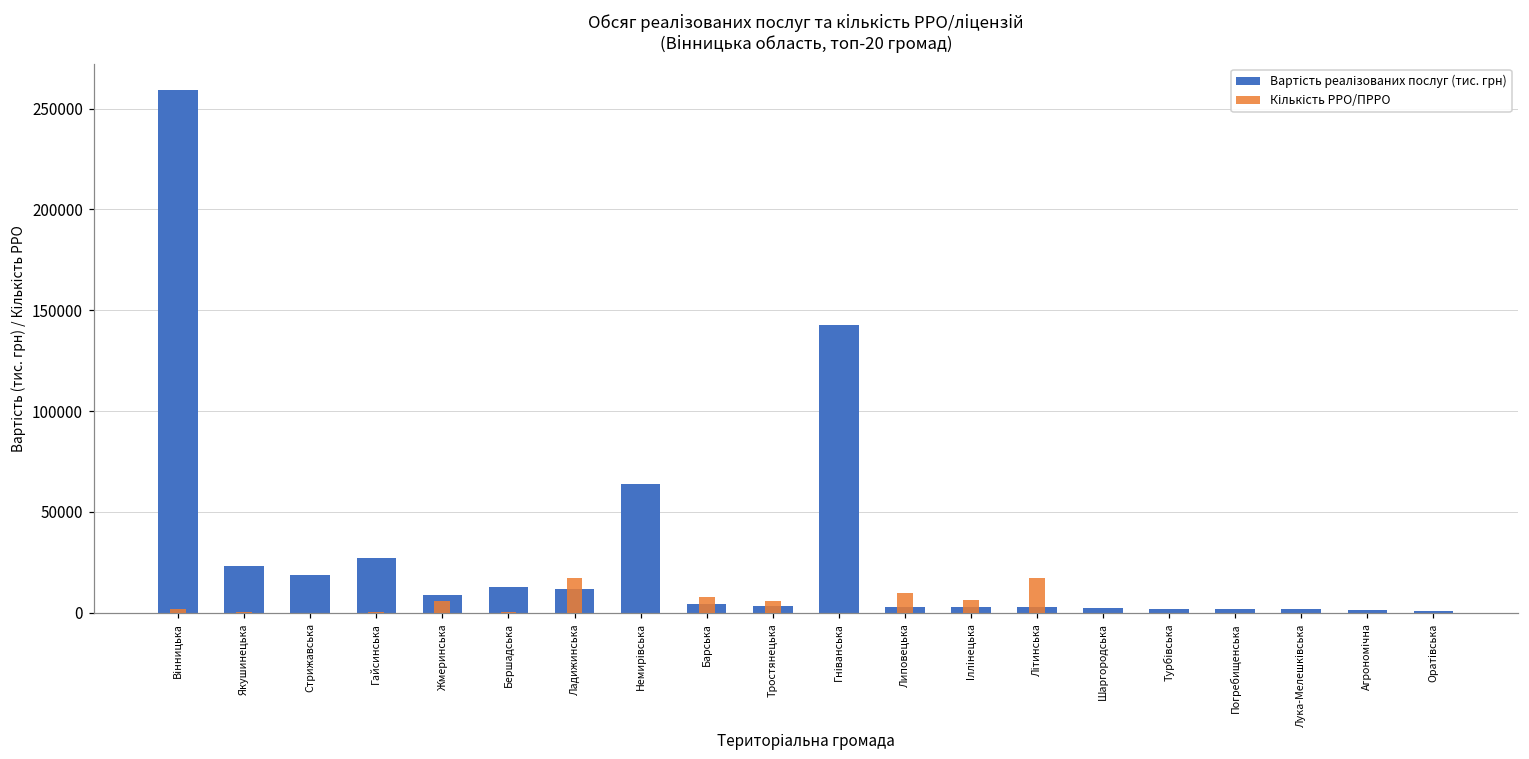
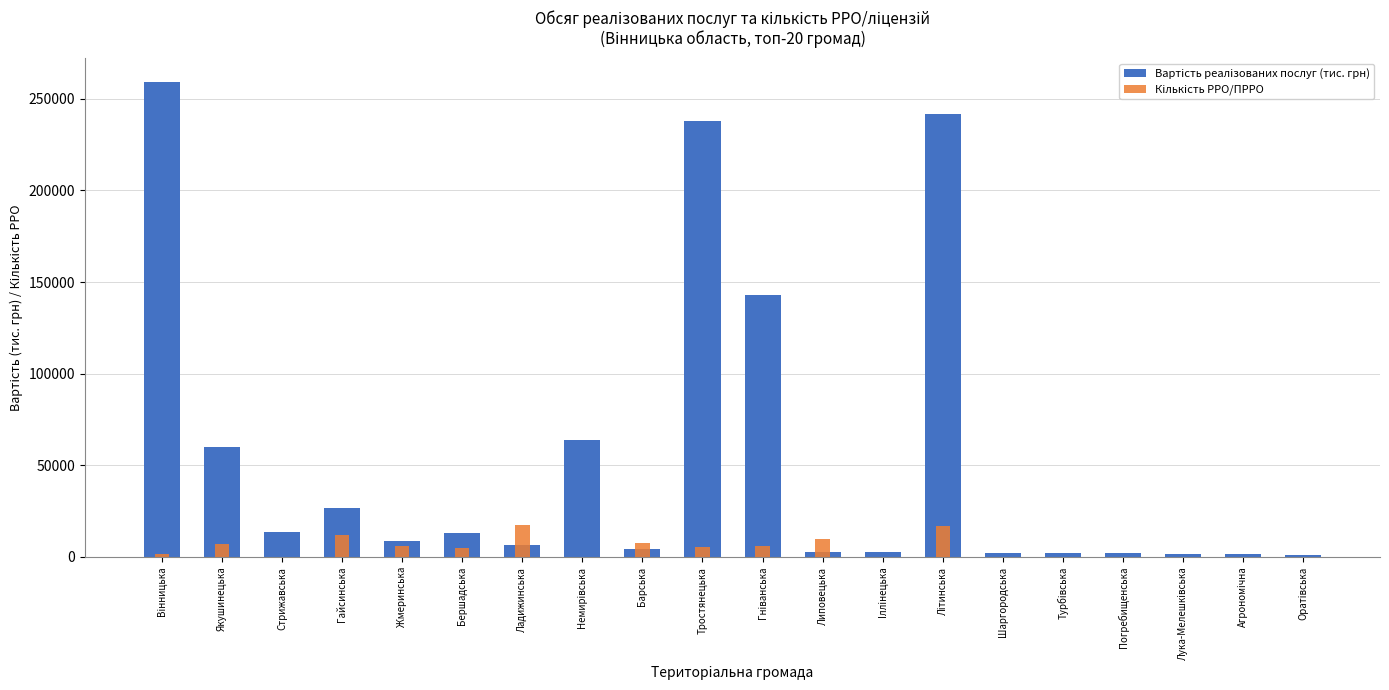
  {
    "Вартість реалізованих послуг (тис. грн)": {
      "Вінницька": 259000,
-     "Якушинецька": 23000,
-     "Стрижавська": 19000,
+     "Якушинецька": 60000,
+     "Стрижавська": 13000,
      "Гайсинська": 27000,
      "Жмеринська": 9000,
      "Бершадська": 13000,
-     "Ладижинська": 12000,
+     "Ладижинська": 7000,
      "Немирівська": 64000,
-     "Тростянецька": 3000,
+     "Тростянецька": 238000,
      "Гніванська": 143000,
-     "Літинська": 3000,
+     "Літинська": 242000,
      "Шаргородська": 2000,
      "Турбівська": 2000,
      "Погребищенська": 2000,
      "Лука-Мелешківська": 2000
    },
    "Кількість РРО/ПРРО": {
-     "Якушинецька": 0,
-     "Гайсинська": 0,
-     "Бершадська": 0,
+     "Якушинецька": 7000,
+     "Гайсинська": 12000,
+     "Бершадська": 5000,
      "Ладижинська": 17000,
      "Барська": 8000,
-     "Гніванська": 0,
+     "Гніванська": 6000,
      "Липовецька": 10000,
-     "Іллінецька": 7000
+     "Іллінецька": 0
    }
  }
